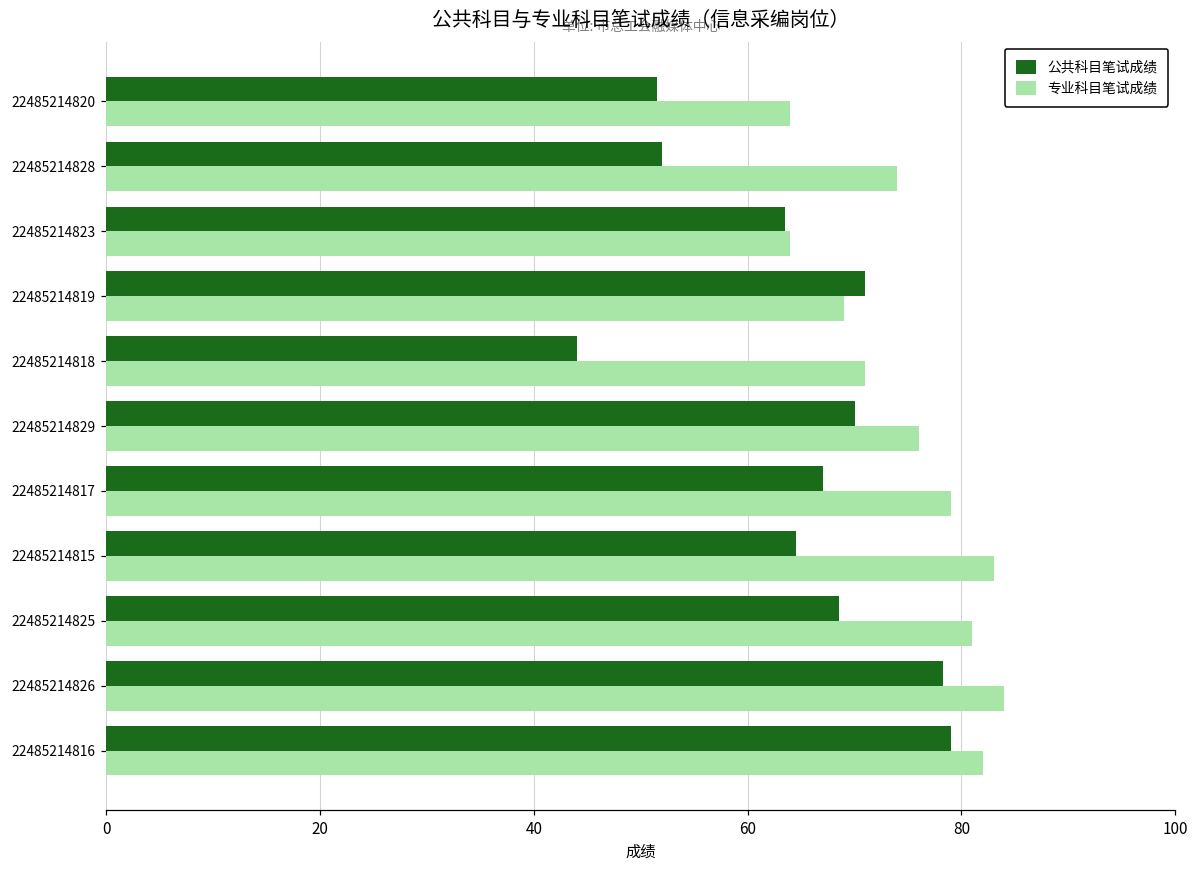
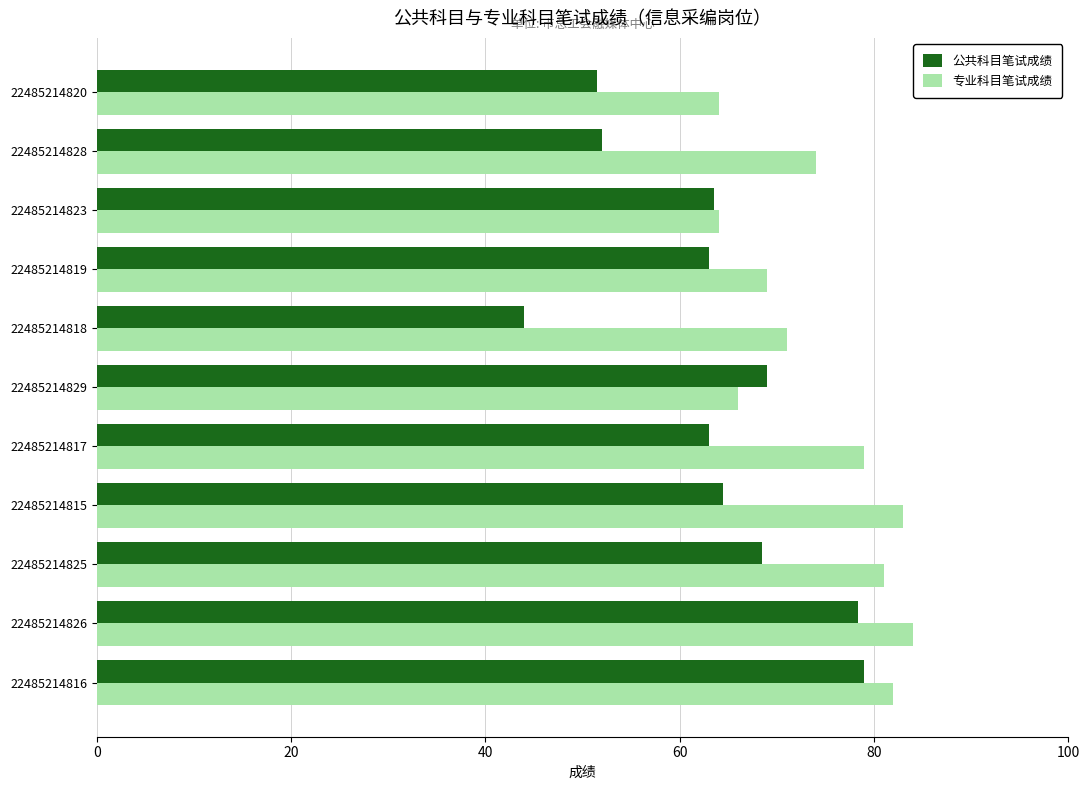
  {
    "公共科目笔试成绩": {
      "22485214820": 52,
      "22485214828": 52,
      "22485214823": 64,
-     "22485214819": 71,
+     "22485214819": 63,
      "22485214818": 44,
-     "22485214829": 70,
-     "22485214817": 67,
+     "22485214829": 69,
+     "22485214817": 63,
      "22485214815": 65,
      "22485214825": 69,
      "22485214826": 78,
      "22485214816": 79
    },
    "专业科目笔试成绩": {
      "22485214820": 64,
      "22485214828": 74,
      "22485214823": 64,
      "22485214819": 69,
      "22485214818": 71,
-     "22485214829": 76,
+     "22485214829": 66,
      "22485214817": 79,
      "22485214815": 83,
      "22485214825": 81,
      "22485214826": 84,
      "22485214816": 82
    }
  }
